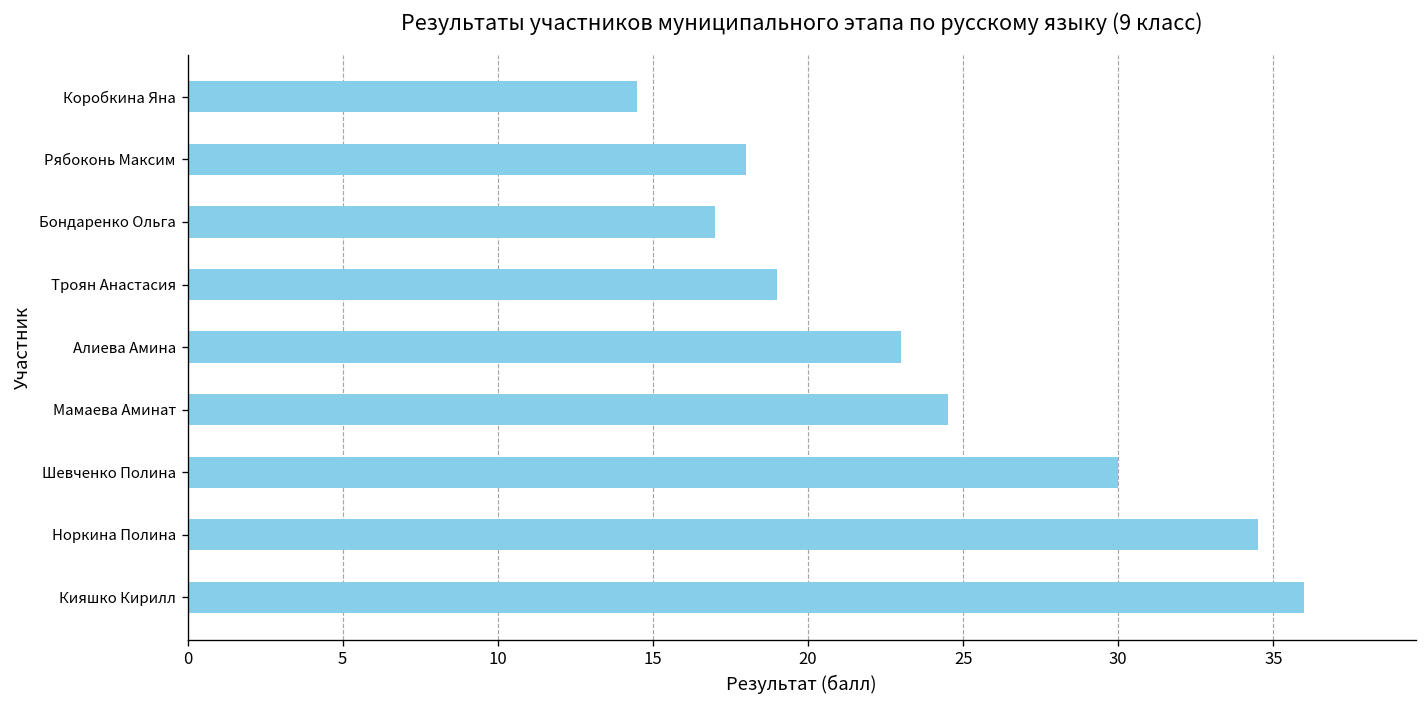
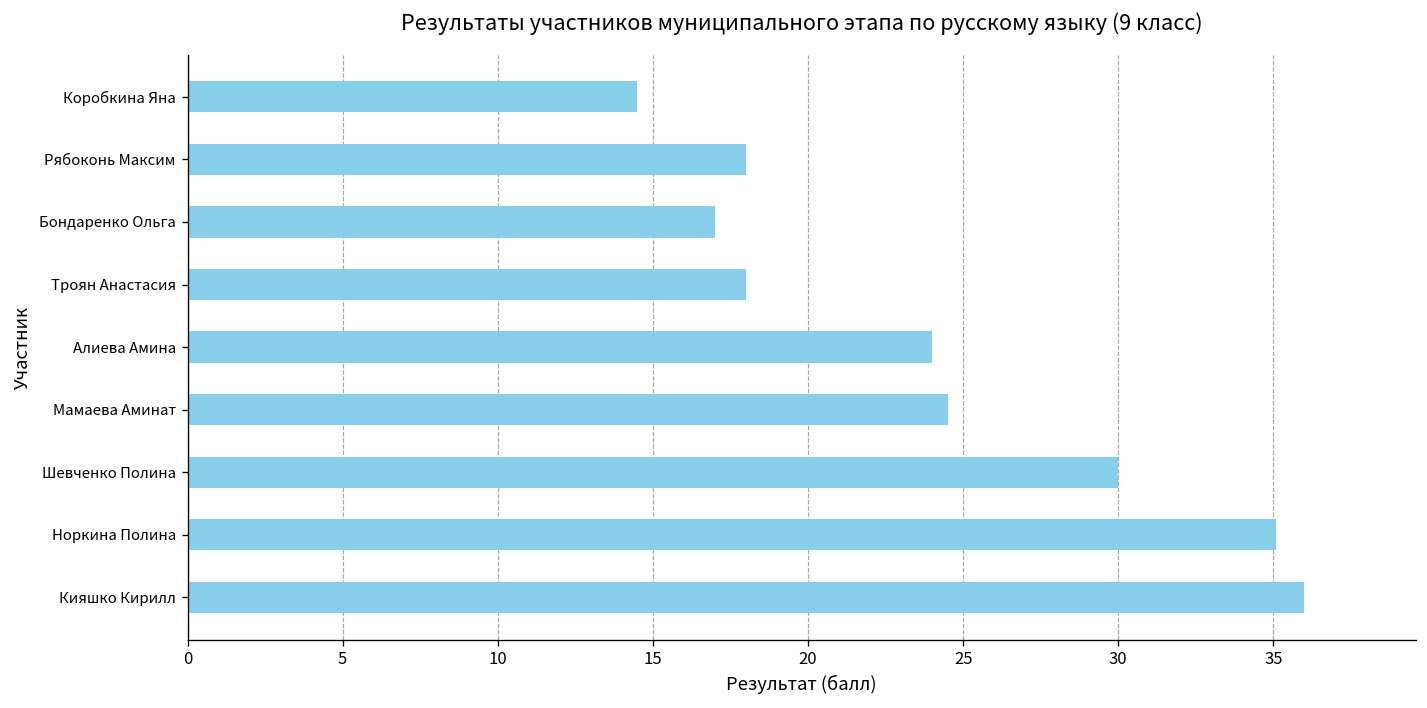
  {
    "Коробкина Яна": 14.5,
    "Рябоконь Максим": 18.0,
    "Бондаренко Ольга": 17.0,
-   "Троян Анастасия": 19,
-   "Алиева Амина": 23,
+   "Троян Анастасия": 18,
+   "Алиева Амина": 24,
    "Мамаева Аминат": 24.5,
    "Шевченко Полина": 30.0,
-   "Норкина Полина": 34.5,
+   "Норкина Полина": 35.1,
    "Кияшко Кирилл": 36.0
  }
